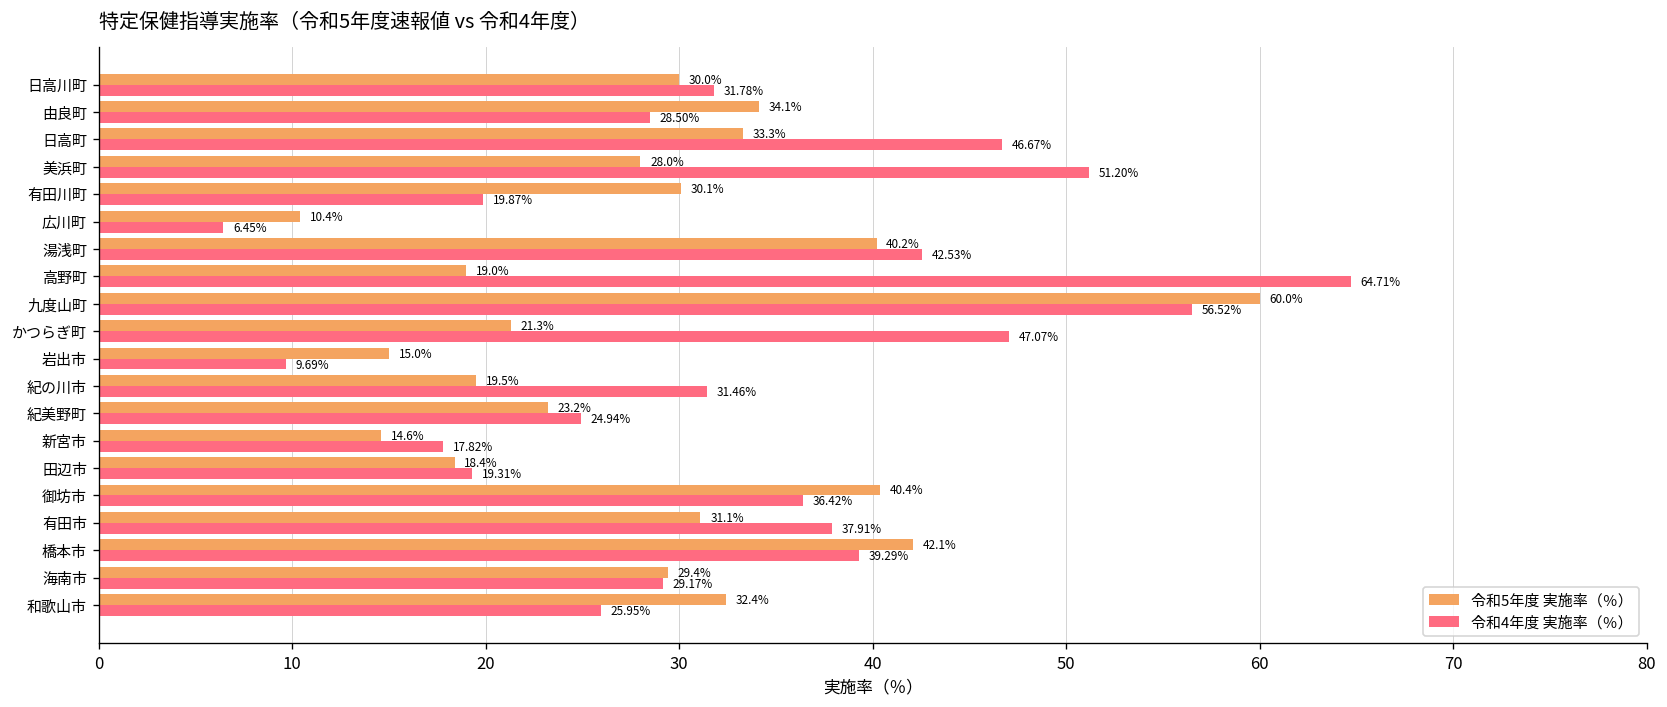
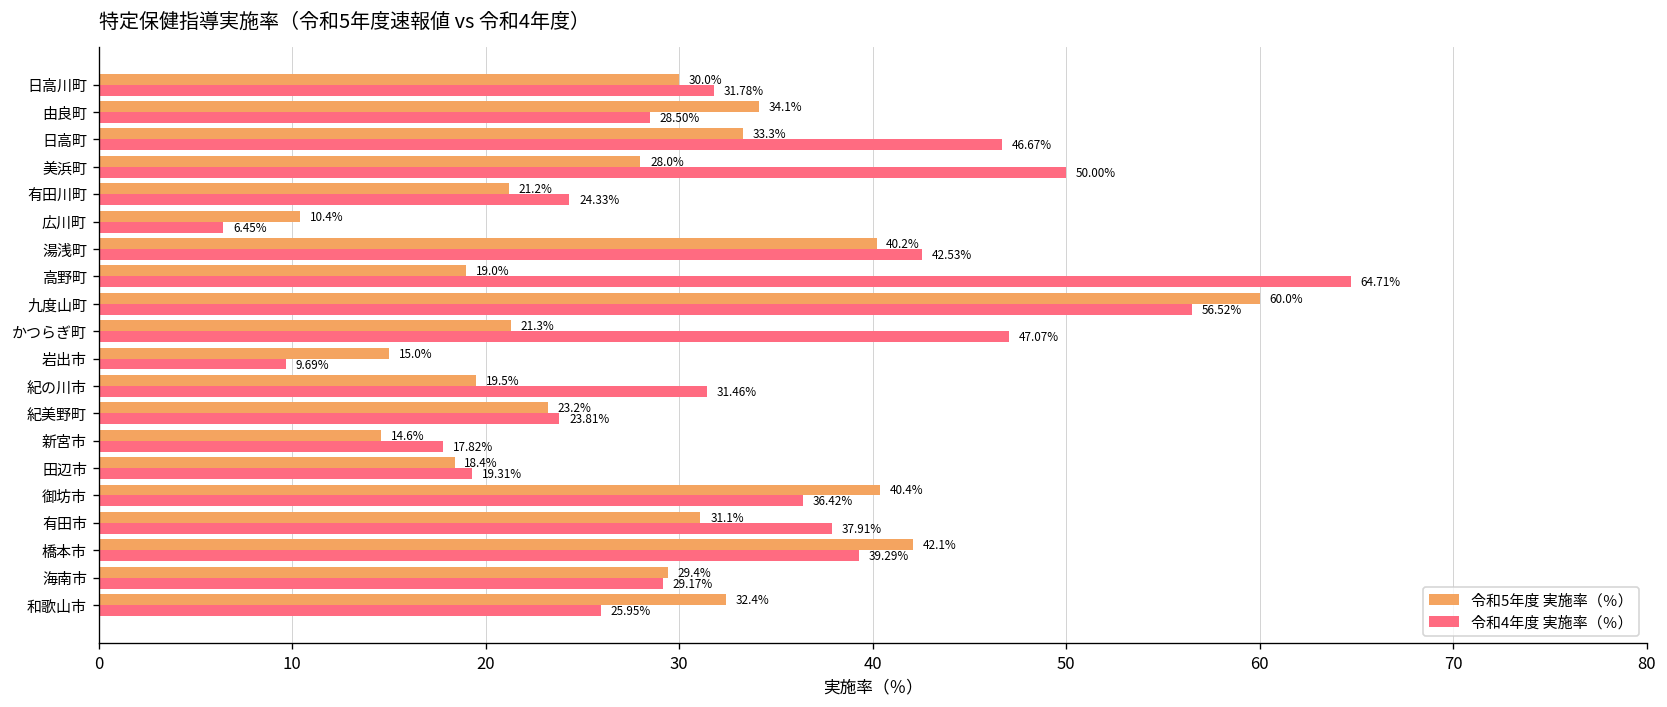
  {
    "令和5年度 実施率（％）": {
      "日高川町": "30.0%",
      "由良町": "34.1%",
      "日高町": "33.3%",
      "美浜町": "28.0%",
-     "有田川町": "30.1%",
+     "有田川町": "21.2%",
      "広川町": "10.4%",
      "湯浅町": "40.2%",
      "高野町": "19.0%",
      "九度山町": "60.0%",
      "かつらぎ町": "21.3%",
      "岩出市": "15.0%",
      "紀の川市": "19.5%",
      "紀美野町": "23.2%",
      "新宮市": "14.6%",
      "田辺市": "18.4%",
      "御坊市": "40.4%",
      "有田市": "31.1%",
      "橋本市": "42.1%",
      "海南市": "29.4%",
      "和歌山市": "32.4%"
    },
    "令和4年度 実施率（％）": {
      "日高川町": "31.78%",
      "由良町": "28.50%",
      "日高町": "46.67%",
-     "美浜町": "51.20%",
-     "有田川町": "19.87%",
+     "美浜町": "50.00%",
+     "有田川町": "24.33%",
      "広川町": "6.45%",
      "湯浅町": "42.53%",
      "高野町": "64.71%",
      "九度山町": "56.52%",
      "かつらぎ町": "47.07%",
      "岩出市": "9.69%",
      "紀の川市": "31.46%",
-     "紀美野町": "24.94%",
+     "紀美野町": "23.81%",
      "新宮市": "17.82%",
      "田辺市": "19.31%",
      "御坊市": "36.42%",
      "有田市": "37.91%",
      "橋本市": "39.29%",
      "海南市": "29.17%",
      "和歌山市": "25.95%"
    }
  }
